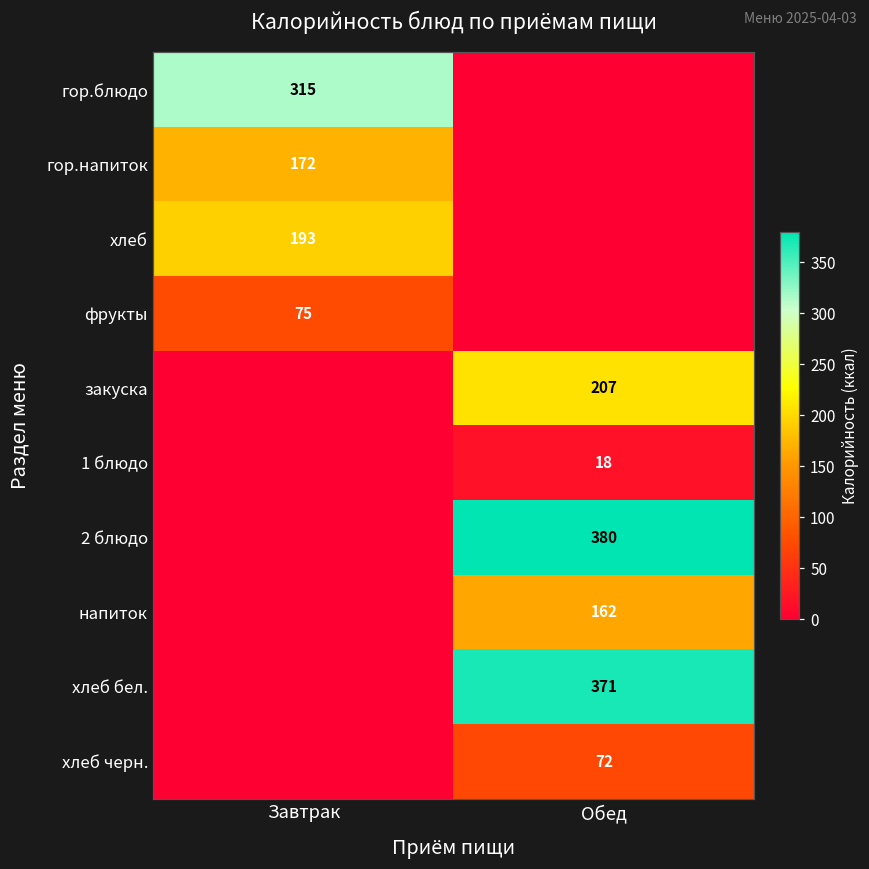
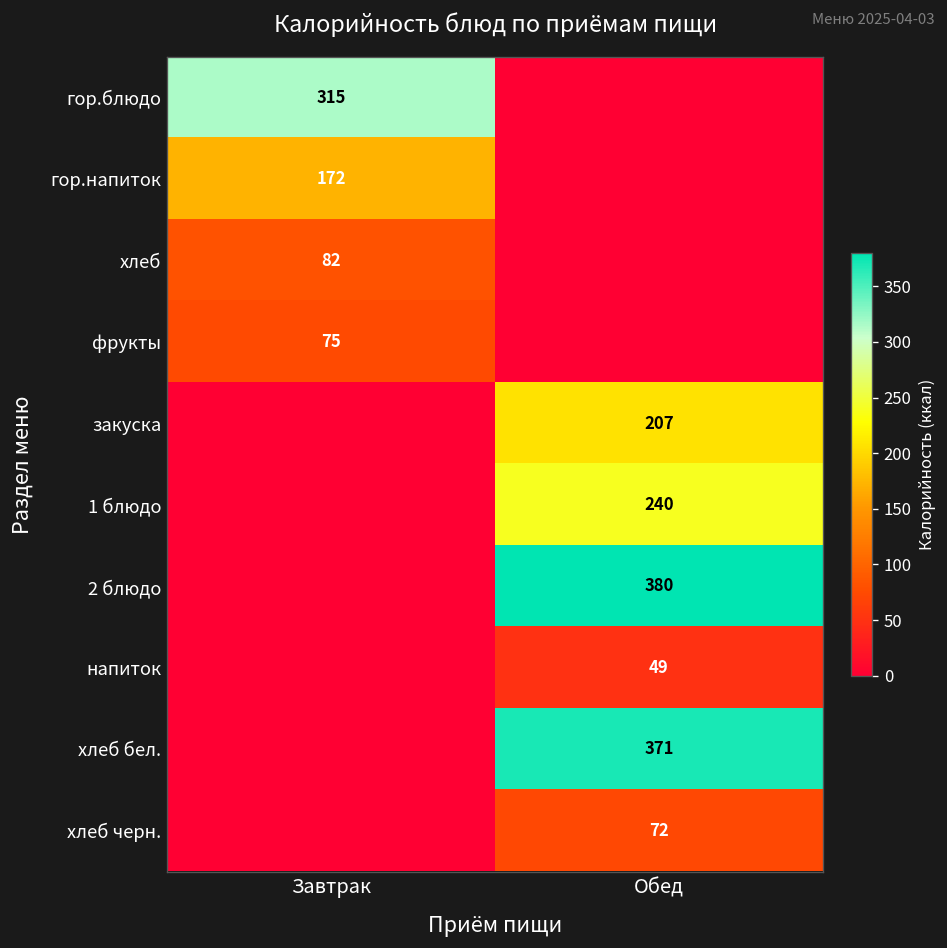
  {
    "гор.блюдо": {
      "Завтрак": 315
    },
    "гор.напиток": {
      "Завтрак": 172
    },
    "хлеб": {
-     "Завтрак": 193
+     "Завтрак": 82
    },
    "фрукты": {
      "Завтрак": 75
    },
    "закуска": {
      "Обед": 207
    },
    "1 блюдо": {
-     "Обед": 18
+     "Обед": 240
    },
    "2 блюдо": {
      "Обед": 380
    },
    "напиток": {
-     "Обед": 162
+     "Обед": 49
    },
    "хлеб бел.": {
      "Обед": 371
    },
    "хлеб черн.": {
      "Обед": 72
    }
  }
